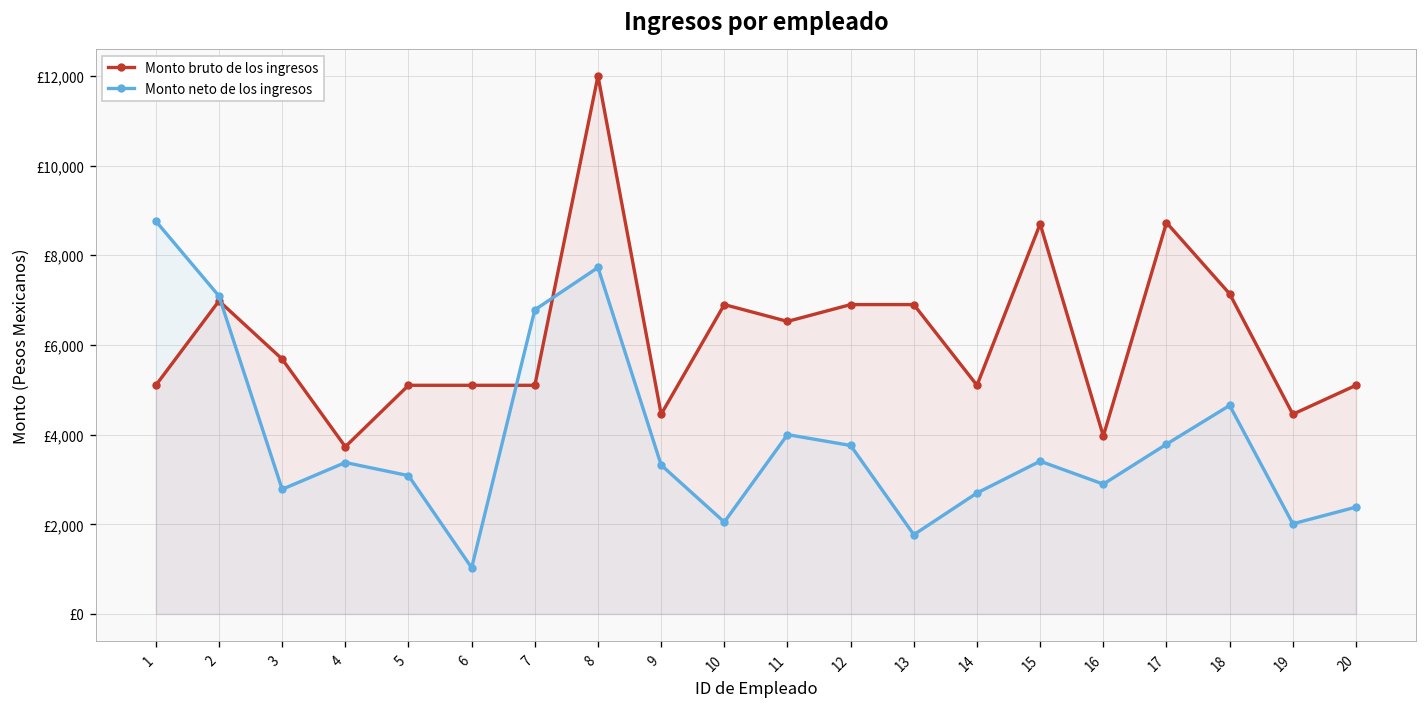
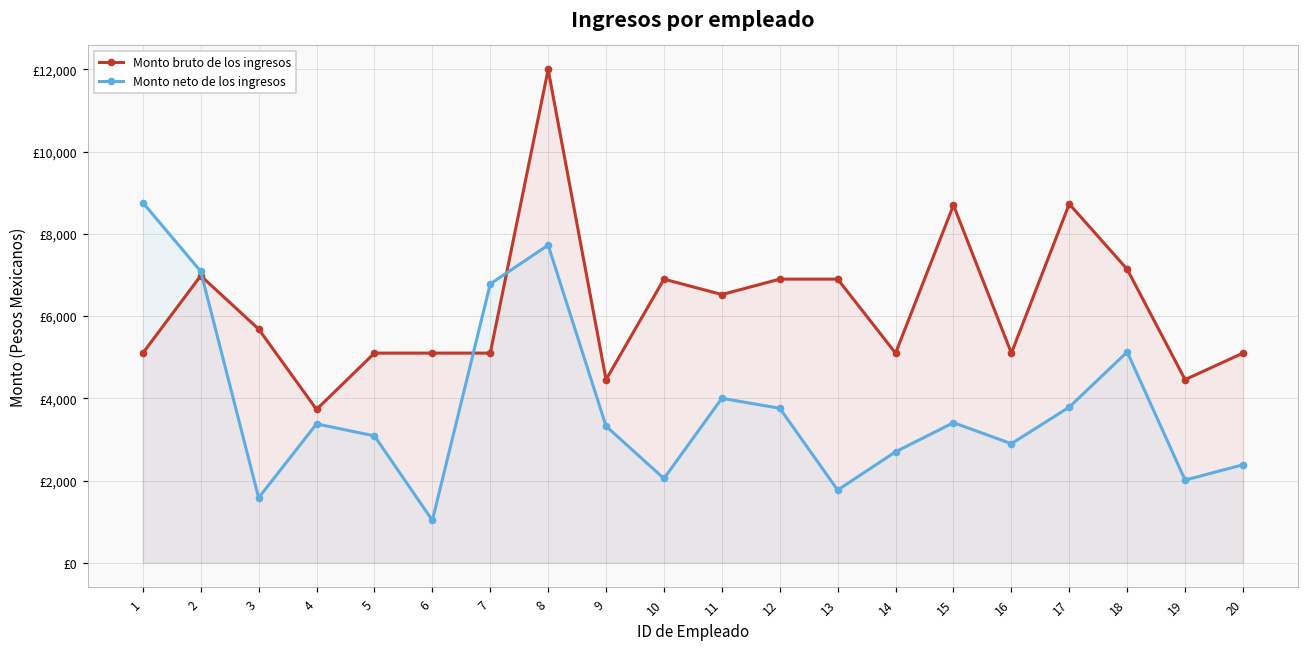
  {
    "Monto bruto de los ingresos": {
      "1": "£5,100",
      "2": "£7,000",
      "3": "£5,700",
      "4": "£3,700",
      "5": "£5,100",
      "6": "£5,100",
      "7": "£5,100",
      "8": "£12,000",
      "9": "£4,500",
      "10": "£6,900",
      "11": "£6,500",
      "12": "£6,900",
      "13": "£6,900",
      "14": "£5,100",
      "15": "£8,700",
-     "16": "£4,000",
+     "16": "£5,100",
      "17": "£8,700",
      "18": "£7,100",
      "19": "£4,500",
      "20": "£5,100"
    },
    "Monto neto de los ingresos": {
      "1": "£8,800",
      "2": "£7,100",
-     "3": "£2,800",
+     "3": "£1,600",
      "4": "£3,400",
      "5": "£3,100",
      "6": "£1,000",
      "7": "£6,800",
      "8": "£7,700",
      "9": "£3,300",
      "10": "£2,100",
      "11": "£4,000",
      "12": "£3,800",
      "13": "£1,800",
      "14": "£2,700",
      "15": "£3,400",
      "16": "£2,900",
      "17": "£3,800",
-     "18": "£4,700",
+     "18": "£5,100",
      "19": "£2,000",
      "20": "£2,400"
    }
  }
